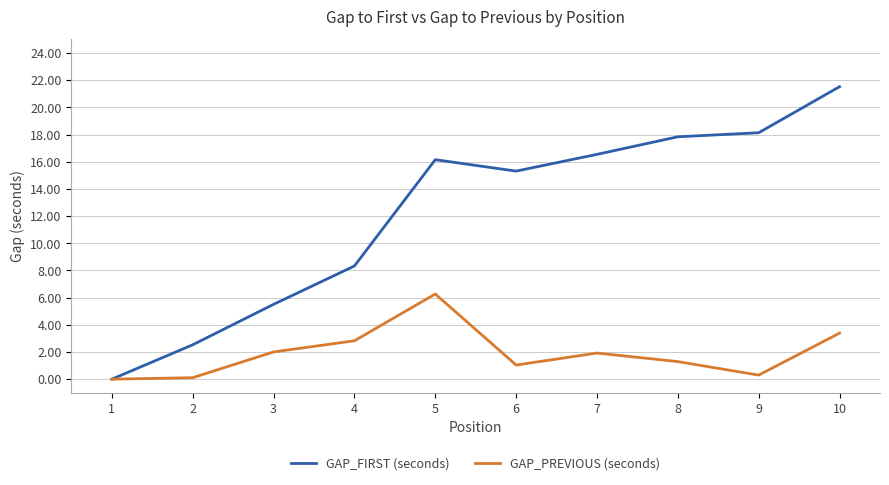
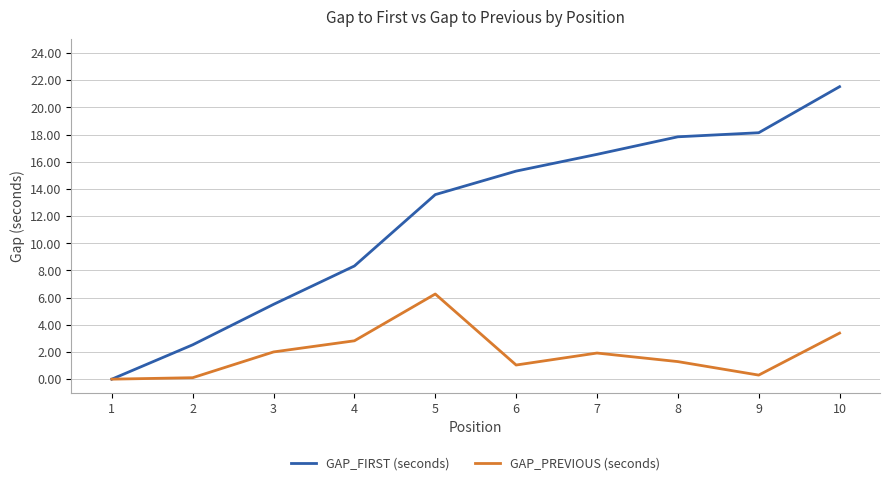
  {
    "GAP_FIRST (seconds)": {
      "2": 2.5,
      "3": 5.5,
      "4": 8.3,
-     "5": 16.2,
+     "5": 13.6,
      "6": 15.3,
      "7": 16.5,
      "8": 17.8,
      "9": 18.1,
      "10": 21.5
    },
    "GAP_PREVIOUS (seconds)": {
      "2": 0.1,
      "3": 2.0,
      "4": 2.8,
      "5": 6.3,
      "6": 1.0,
      "7": 1.9,
      "8": 1.3,
      "9": 0.3,
      "10": 3.4
    }
  }
